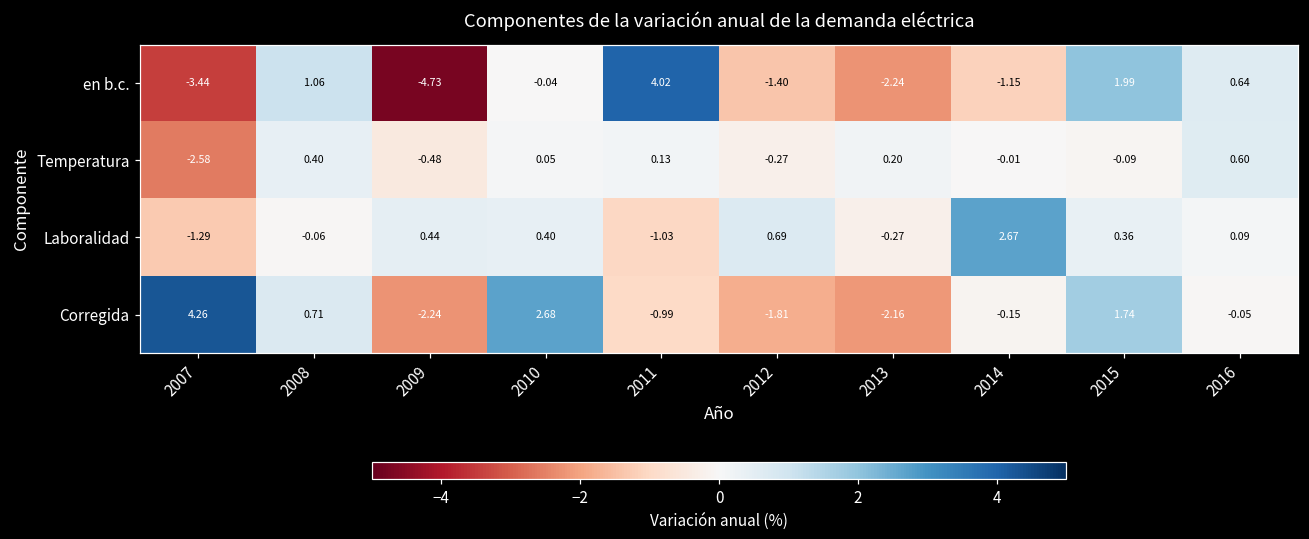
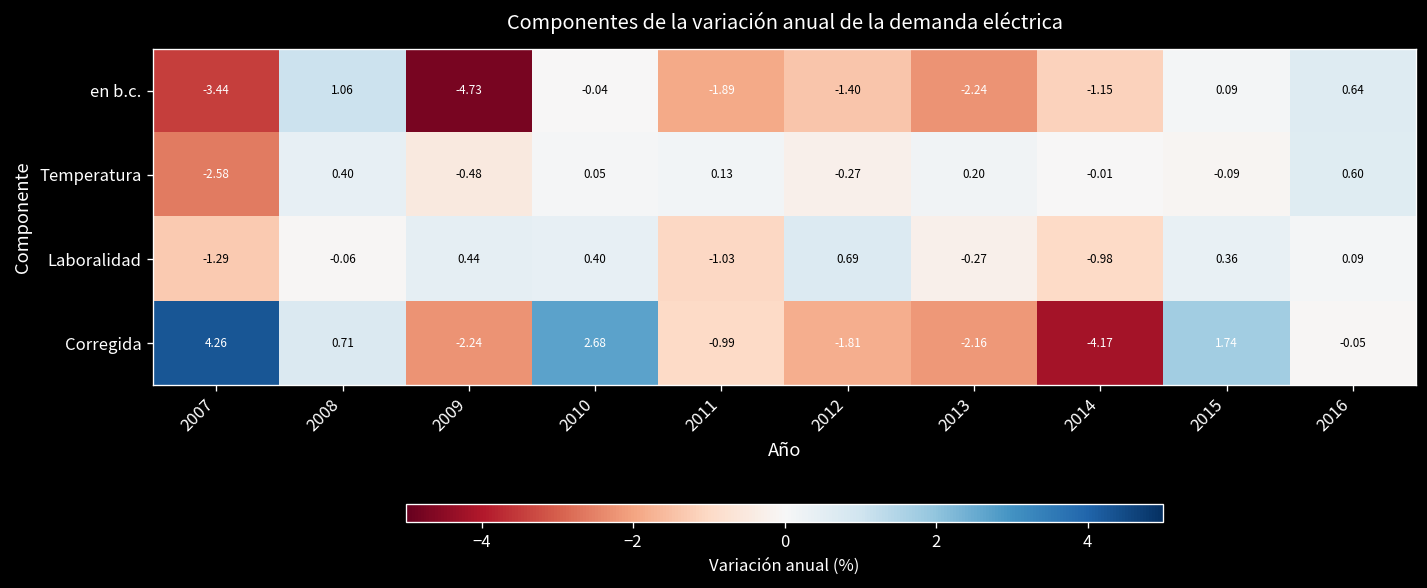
  {
    "en b.c.": {
      "2007": -3.44,
      "2008": 1.06,
      "2009": -4.73,
      "2010": -0.04,
-     "2011": 4.02,
+     "2011": -1.89,
      "2012": -1.40,
      "2013": -2.24,
      "2014": -1.15,
-     "2015": 1.99,
+     "2015": 0.09,
      "2016": 0.64
    },
    "Temperatura": {
      "2007": -2.58,
      "2008": 0.40,
      "2009": -0.48,
      "2010": 0.05,
      "2011": 0.13,
      "2012": -0.27,
      "2013": 0.20,
      "2014": -0.01,
      "2015": -0.09,
      "2016": 0.60
    },
    "Laboralidad": {
      "2007": -1.29,
      "2008": -0.06,
      "2009": 0.44,
      "2010": 0.40,
      "2011": -1.03,
      "2012": 0.69,
      "2013": -0.27,
-     "2014": 2.67,
+     "2014": -0.98,
      "2015": 0.36,
      "2016": 0.09
    },
    "Corregida": {
      "2007": 4.26,
      "2008": 0.71,
      "2009": -2.24,
      "2010": 2.68,
      "2011": -0.99,
      "2012": -1.81,
      "2013": -2.16,
-     "2014": -0.15,
+     "2014": -4.17,
      "2015": 1.74,
      "2016": -0.05
    }
  }
